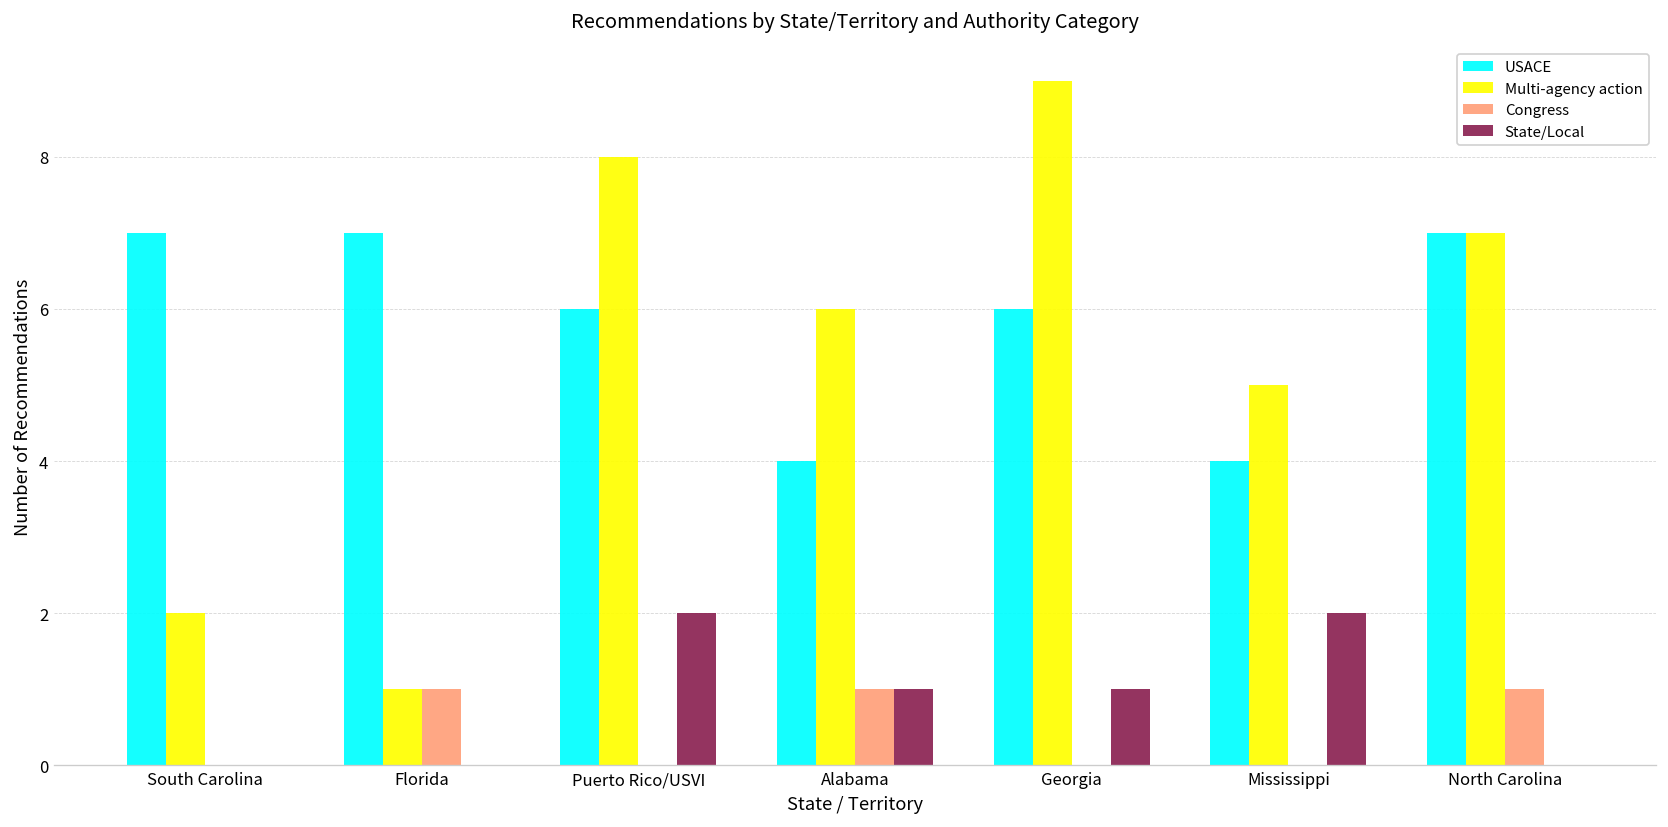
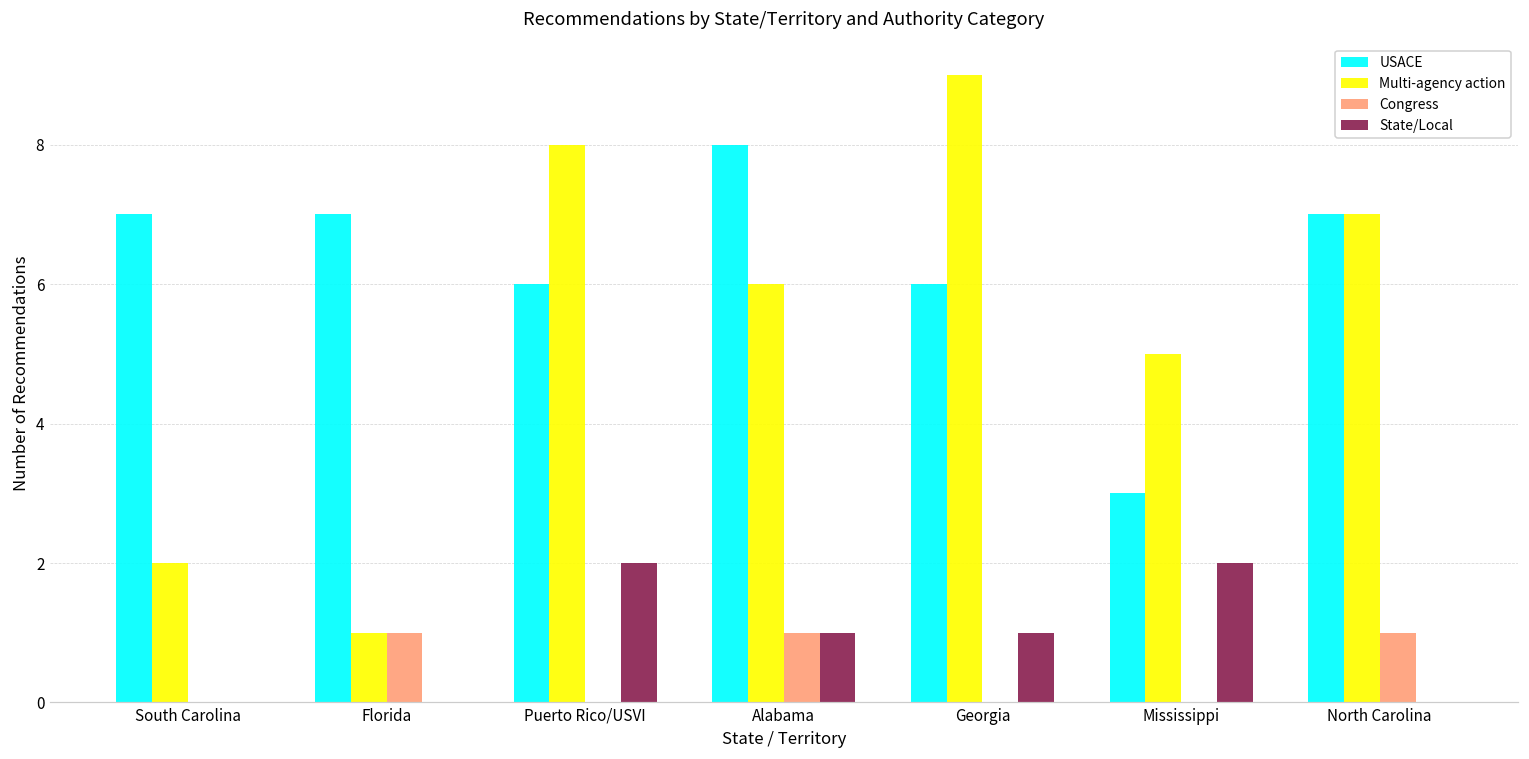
  {
    "USACE": {
      "South Carolina": 7,
      "Florida": 7,
      "Puerto Rico/USVI": 6,
-     "Alabama": 4,
+     "Alabama": 8,
      "Georgia": 6,
-     "Mississippi": 4,
+     "Mississippi": 3,
      "North Carolina": 7
    },
    "Multi-agency action": {
      "South Carolina": 2,
      "Florida": 1,
      "Puerto Rico/USVI": 8,
      "Alabama": 6,
      "Georgia": 9,
      "Mississippi": 5,
      "North Carolina": 7
    },
    "Congress": {
      "South Carolina": 0,
      "Florida": 1,
      "Puerto Rico/USVI": 0,
      "Alabama": 1,
      "Georgia": 0,
      "Mississippi": 0,
      "North Carolina": 1
    },
    "State/Local": {
      "South Carolina": 0,
      "Florida": 0,
      "Puerto Rico/USVI": 2,
      "Alabama": 1,
      "Georgia": 1,
      "Mississippi": 2,
      "North Carolina": 0
    }
  }
